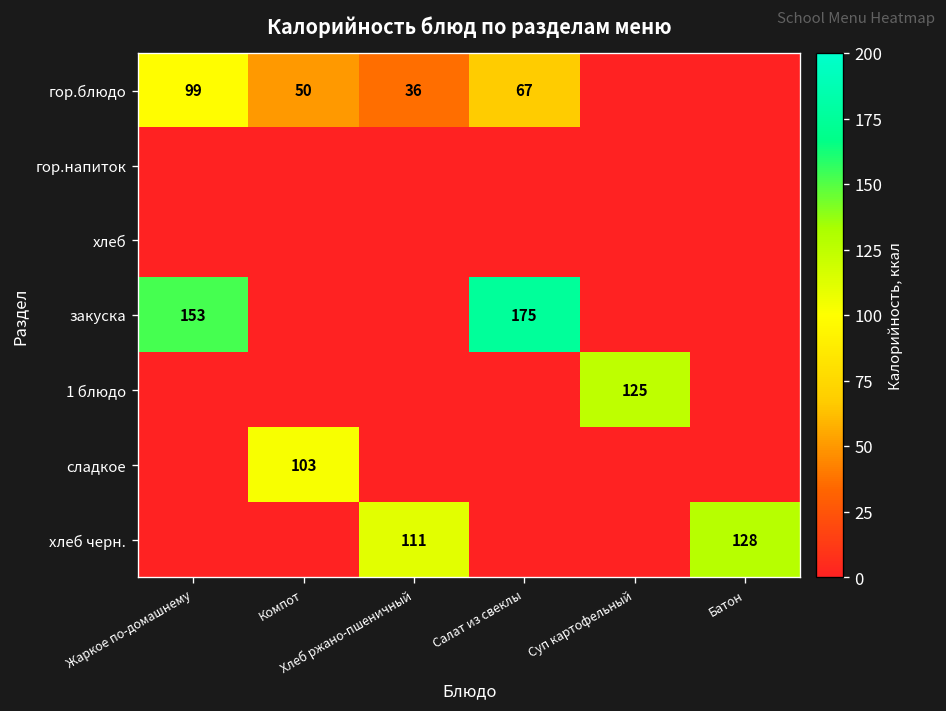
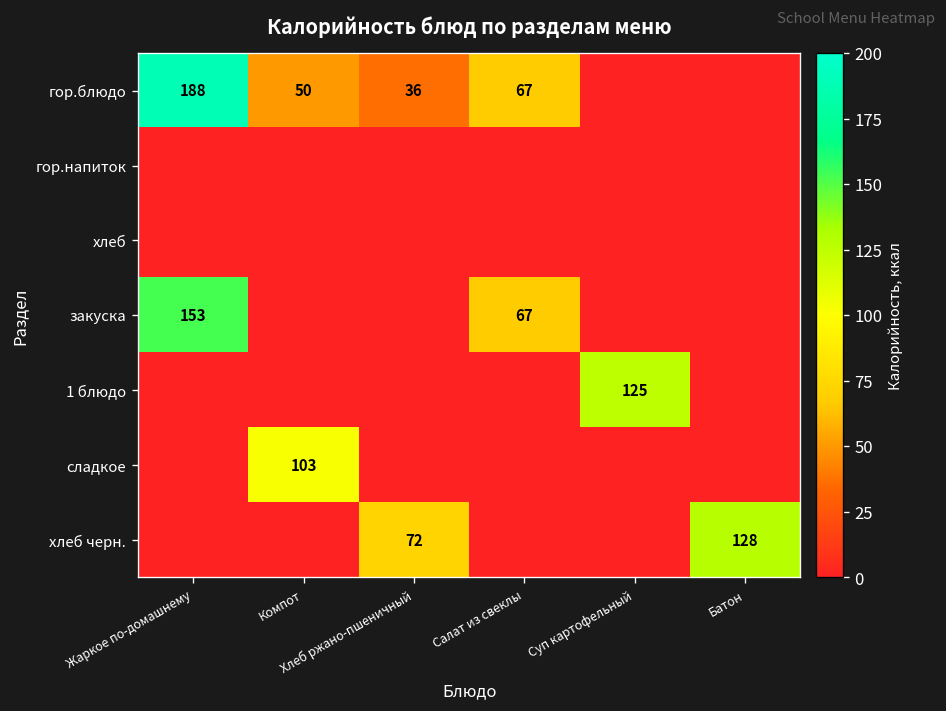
  {
    "гор.блюдо": {
-     "Жаркое по-домашнему": 99,
+     "Жаркое по-домашнему": 188,
      "Компот": 50,
      "Хлеб ржано-пшеничный": 36,
      "Салат из свеклы": 67
    },
    "закуска": {
      "Жаркое по-домашнему": 153,
-     "Салат из свеклы": 175
+     "Салат из свеклы": 67
    },
    "1 блюдо": {
      "Суп картофельный": 125
    },
    "сладкое": {
      "Компот": 103
    },
    "хлеб черн.": {
-     "Хлеб ржано-пшеничный": 111,
+     "Хлеб ржано-пшеничный": 72,
      "Батон": 128
    }
  }
